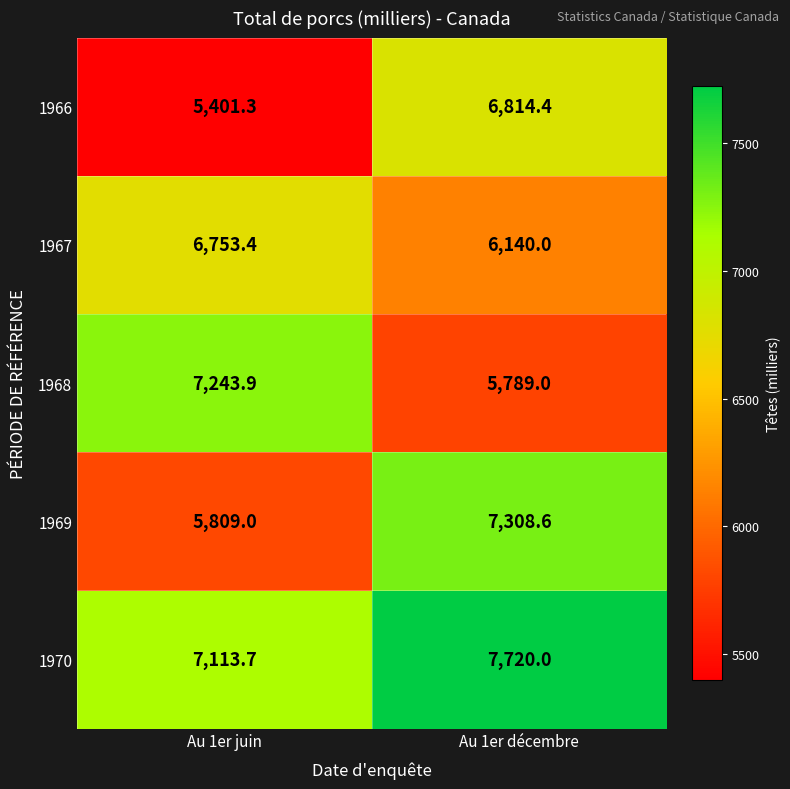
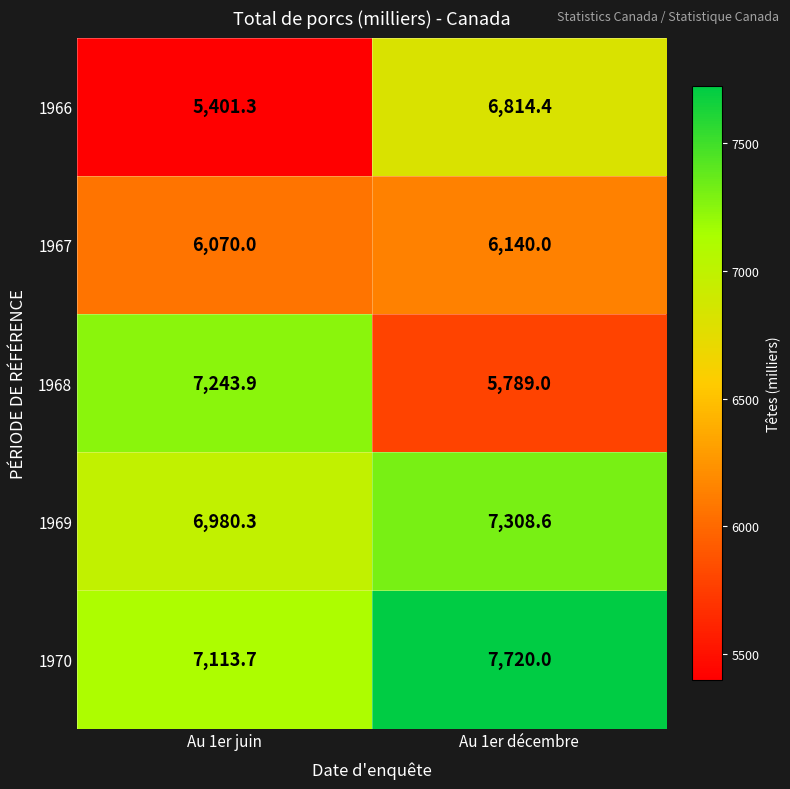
  {
    "1966": {
      "Au 1er juin": "5,401.3",
      "Au 1er décembre": "6,814.4"
    },
    "1967": {
-     "Au 1er juin": "6,753.4",
+     "Au 1er juin": "6,070.0",
      "Au 1er décembre": "6,140.0"
    },
    "1968": {
      "Au 1er juin": "7,243.9",
      "Au 1er décembre": "5,789.0"
    },
    "1969": {
-     "Au 1er juin": "5,809.0",
+     "Au 1er juin": "6,980.3",
      "Au 1er décembre": "7,308.6"
    },
    "1970": {
      "Au 1er juin": "7,113.7",
      "Au 1er décembre": "7,720.0"
    }
  }
